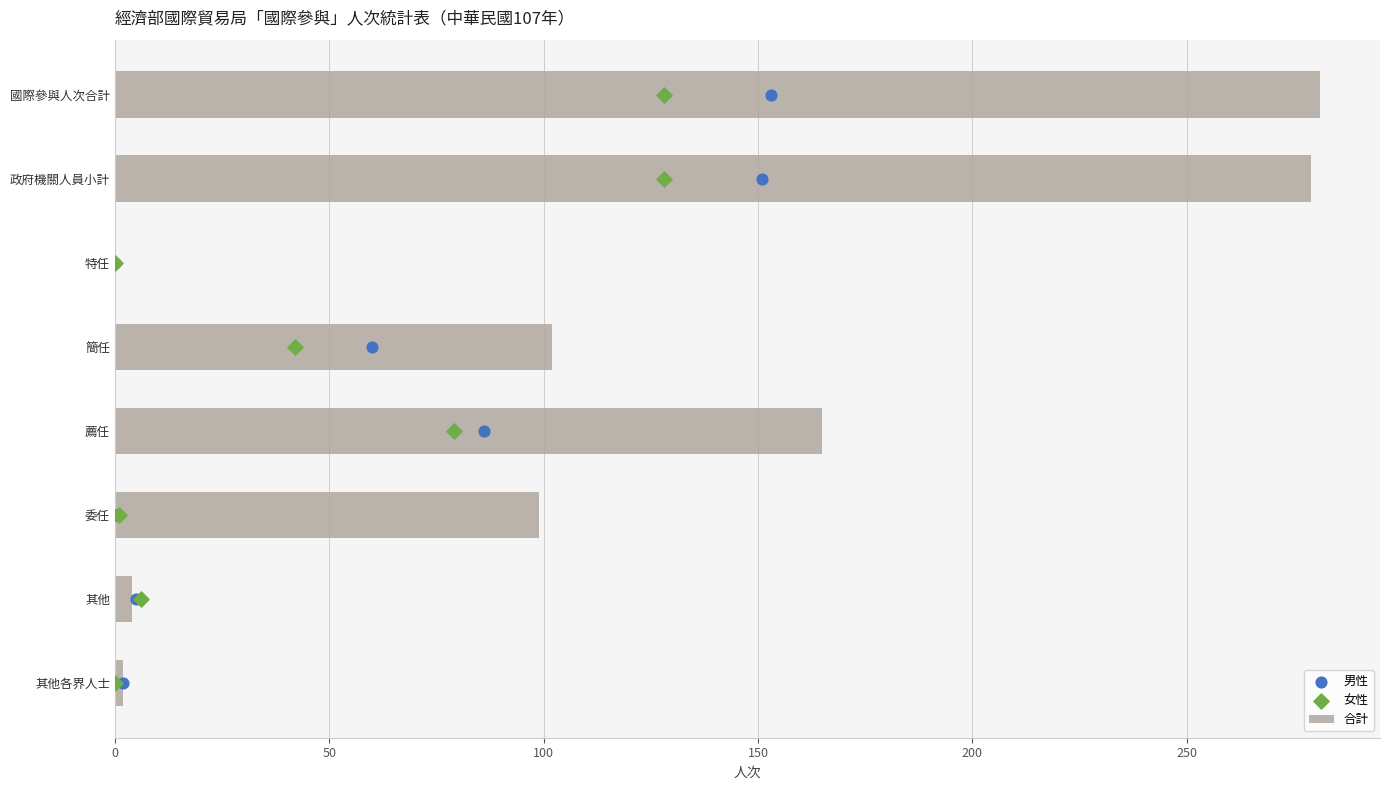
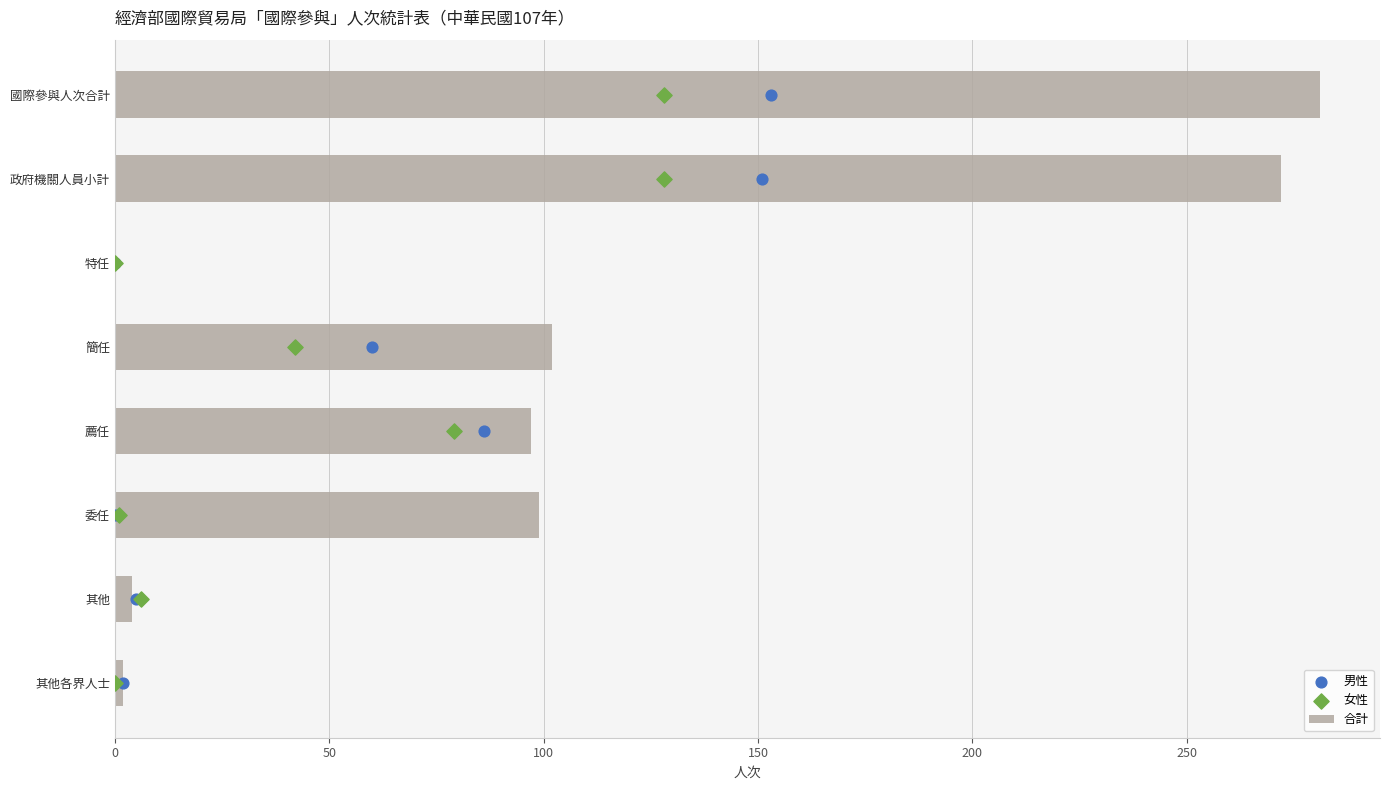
  {
    "合計": {
      "國際參與人次合計": 281,
-     "政府機關人員小計": 279,
+     "政府機關人員小計": 272,
      "特任": 0,
      "簡任": 102,
-     "薦任": 165,
+     "薦任": 97,
      "委任": 99,
      "其他": 4,
      "其他各界人士": 2
    }
  }
